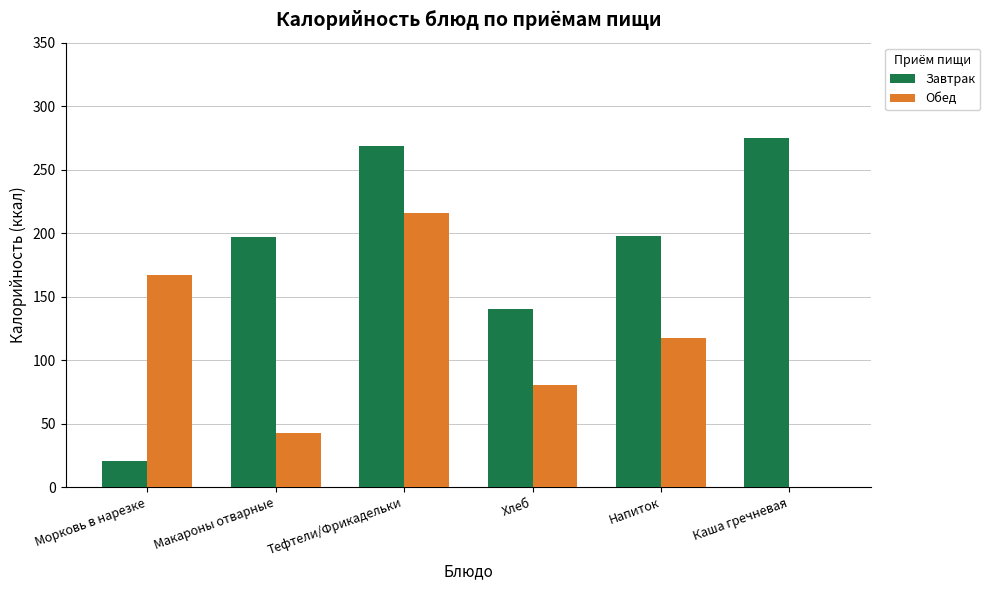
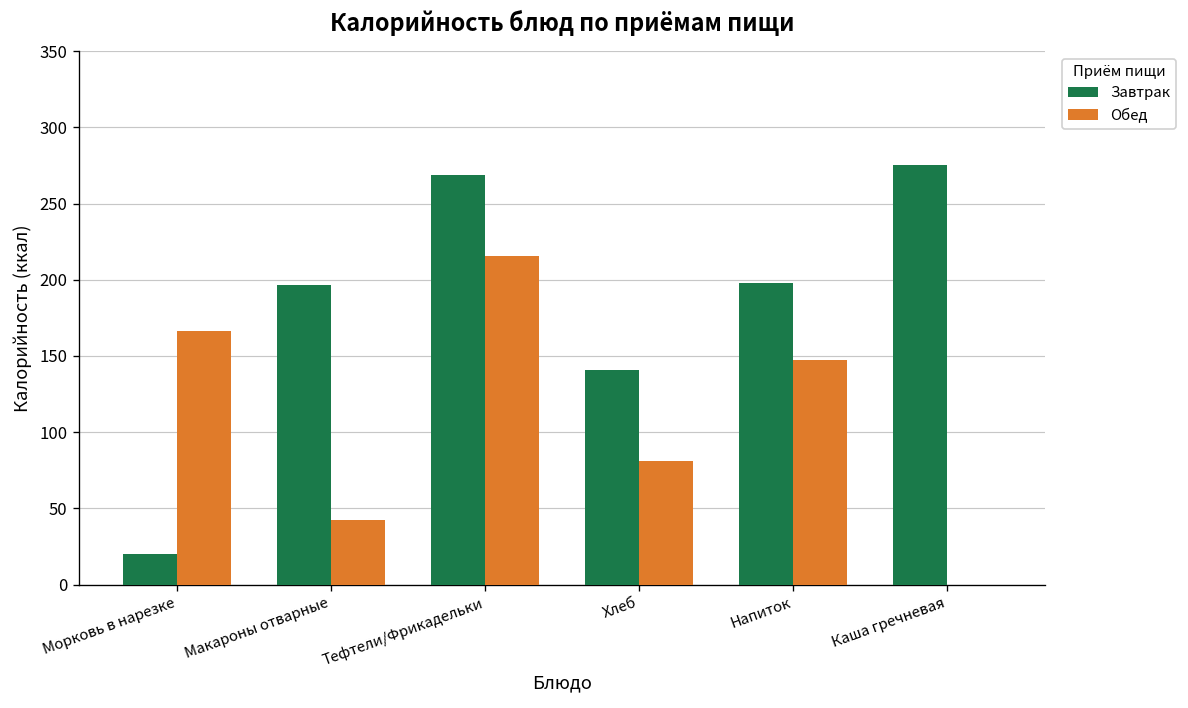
  {
    "Завтрак": {
      "Морковь в нарезке": 20,
      "Макароны отварные": 197,
      "Тефтели/Фрикадельки": 269,
      "Хлеб": 141,
      "Напиток": 198,
      "Каша гречневая": 275
    },
    "Обед": {
      "Морковь в нарезке": 167,
      "Макароны отварные": 42,
      "Тефтели/Фрикадельки": 216,
      "Хлеб": 81,
-     "Напиток": 117,
+     "Напиток": 148,
      "Каша гречневая": 0
    }
  }
